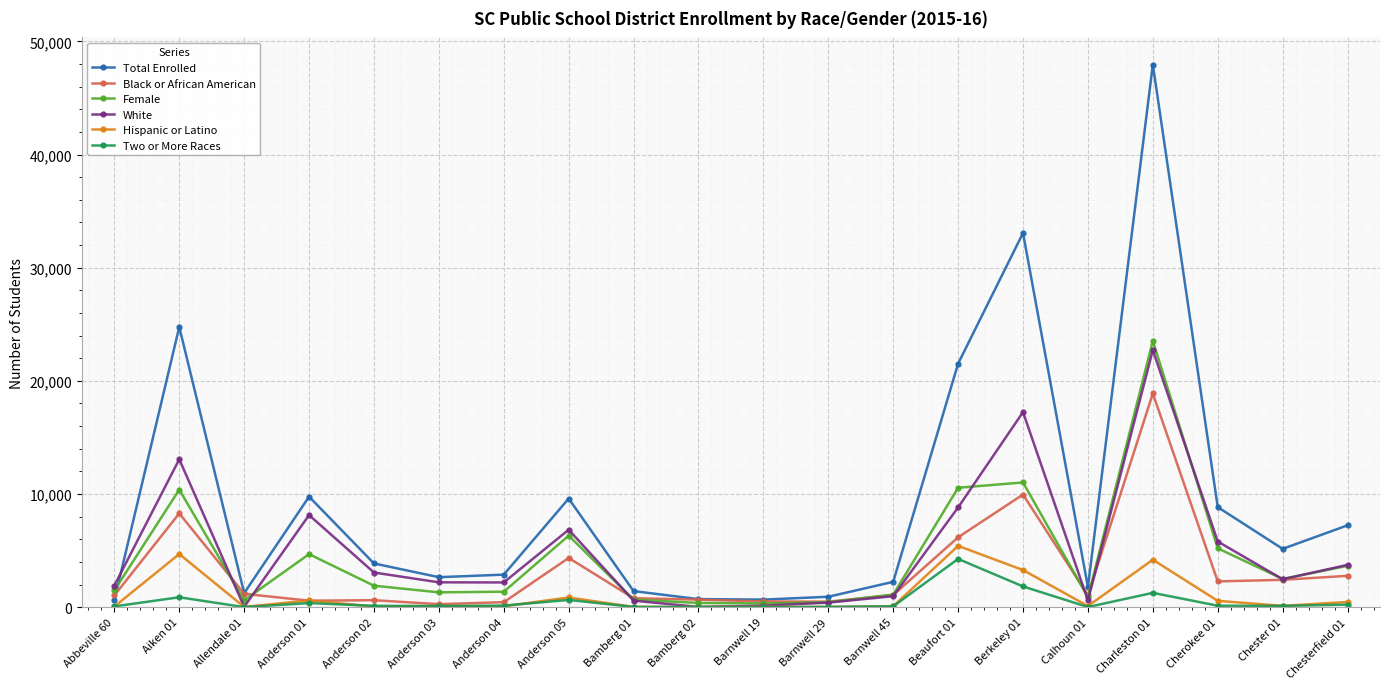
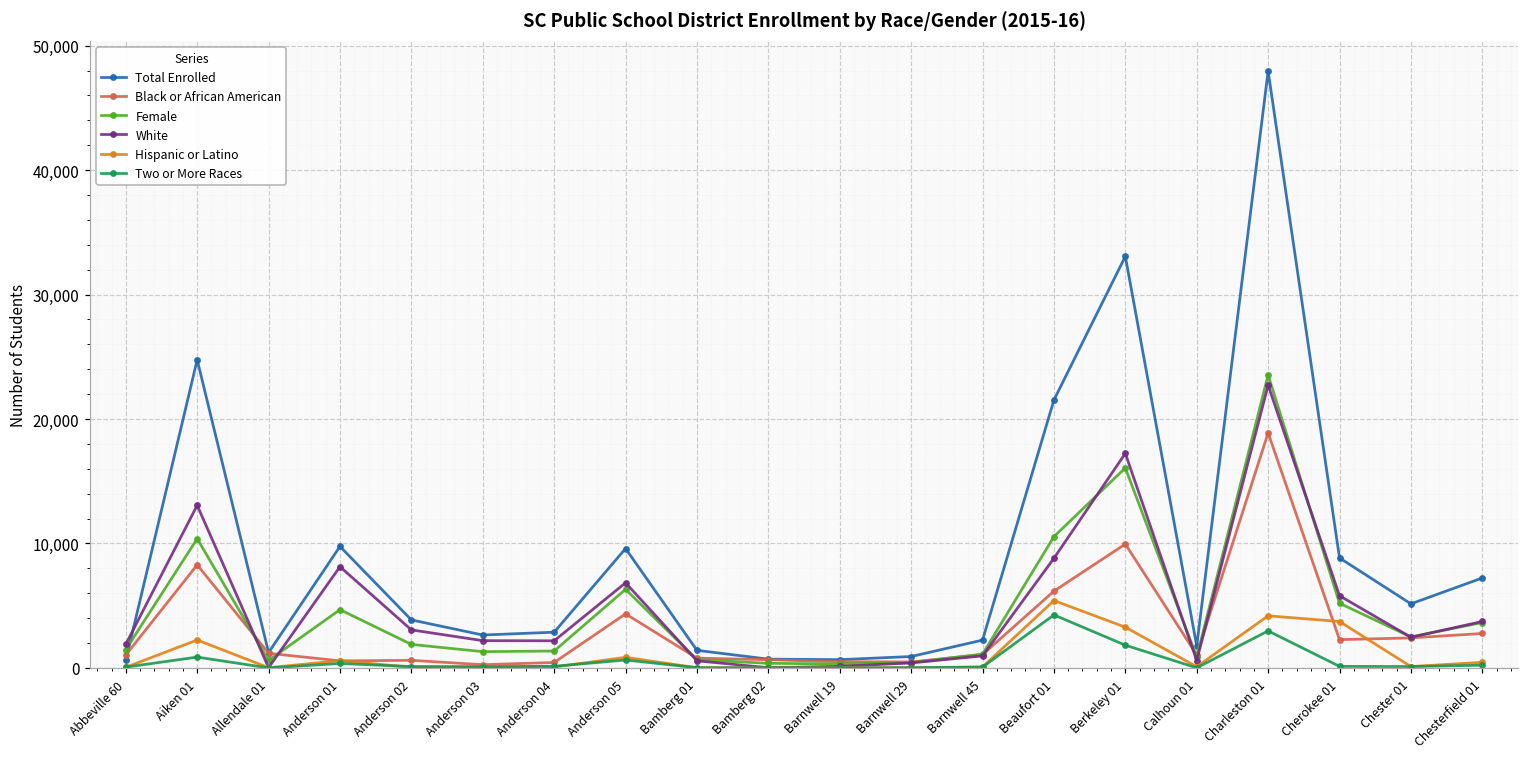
  {
    "Total Enrolled": {
      "Abbeville 60": "600",
      "Aiken 01": "24,800",
      "Anderson 01": "9,800",
      "Anderson 02": "3,900",
      "Anderson 03": "2,600",
      "Anderson 04": "2,900",
      "Anderson 05": "9,600",
      "Bamberg 01": "1,400",
      "Barnwell 29": "900",
      "Barnwell 45": "2,200",
      "Beaufort 01": "21,500",
      "Berkeley 01": "33,100",
      "Calhoun 01": "1,800",
      "Charleston 01": "48,000",
      "Cherokee 01": "8,800",
      "Chester 01": "5,200",
      "Chesterfield 01": "7,200"
    },
    "Black or African American": {
      "Abbeville 60": "1,000",
      "Aiken 01": "8,300",
      "Anderson 02": "600",
      "Anderson 04": "400",
      "Anderson 05": "4,300",
      "Beaufort 01": "6,200",
      "Berkeley 01": "10,000",
      "Charleston 01": "18,900",
      "Cherokee 01": "2,300",
      "Chesterfield 01": "2,800"
    },
    "Female": {
      "Abbeville 60": "1,500",
      "Aiken 01": "10,400",
      "Allendale 01": "600",
      "Anderson 01": "4,700",
      "Anderson 02": "1,900",
      "Anderson 03": "1,300",
      "Anderson 04": "1,400",
      "Anderson 05": "6,300",
      "Bamberg 02": "400",
      "Beaufort 01": "10,600",
-     "Berkeley 01": "11,000",
+     "Berkeley 01": "16,100",
      "Charleston 01": "23,500",
      "Cherokee 01": "5,200"
    },
    "White": {
      "Abbeville 60": "1,900",
      "Aiken 01": "13,100",
      "Anderson 01": "8,100",
      "Anderson 02": "3,100",
      "Anderson 03": "2,200",
      "Anderson 04": "2,200",
      "Anderson 05": "6,800",
      "Beaufort 01": "8,800",
      "Berkeley 01": "17,200",
      "Calhoun 01": "600",
      "Charleston 01": "22,700",
      "Cherokee 01": "5,800"
    },
    "Hispanic or Latino": {
-     "Aiken 01": "4,700",
+     "Aiken 01": "2,200",
      "Beaufort 01": "5,400",
      "Berkeley 01": "3,300",
      "Charleston 01": "4,200",
-     "Cherokee 01": "600",
+     "Cherokee 01": "3,700",
      "Chesterfield 01": "500"
    },
    "Two or More Races": {
      "Aiken 01": "900",
      "Beaufort 01": "4,300",
      "Berkeley 01": "1,800",
-     "Charleston 01": "1,300",
+     "Charleston 01": "3,000",
      "Cherokee 01": "100",
      "Chesterfield 01": "200"
    }
  }
